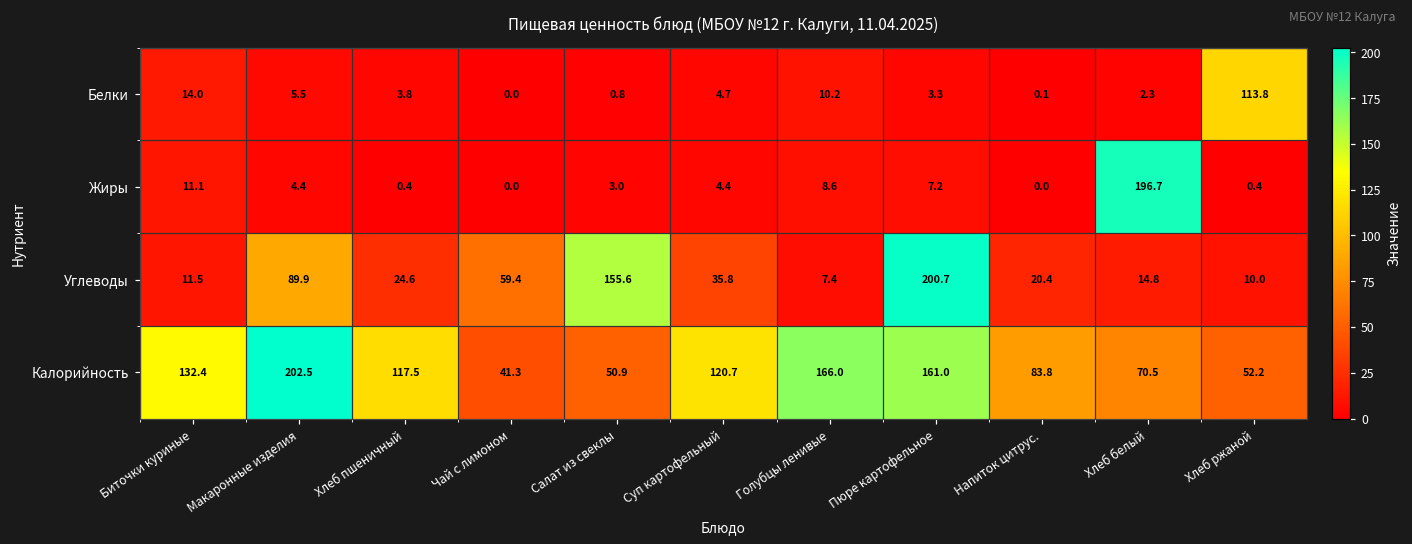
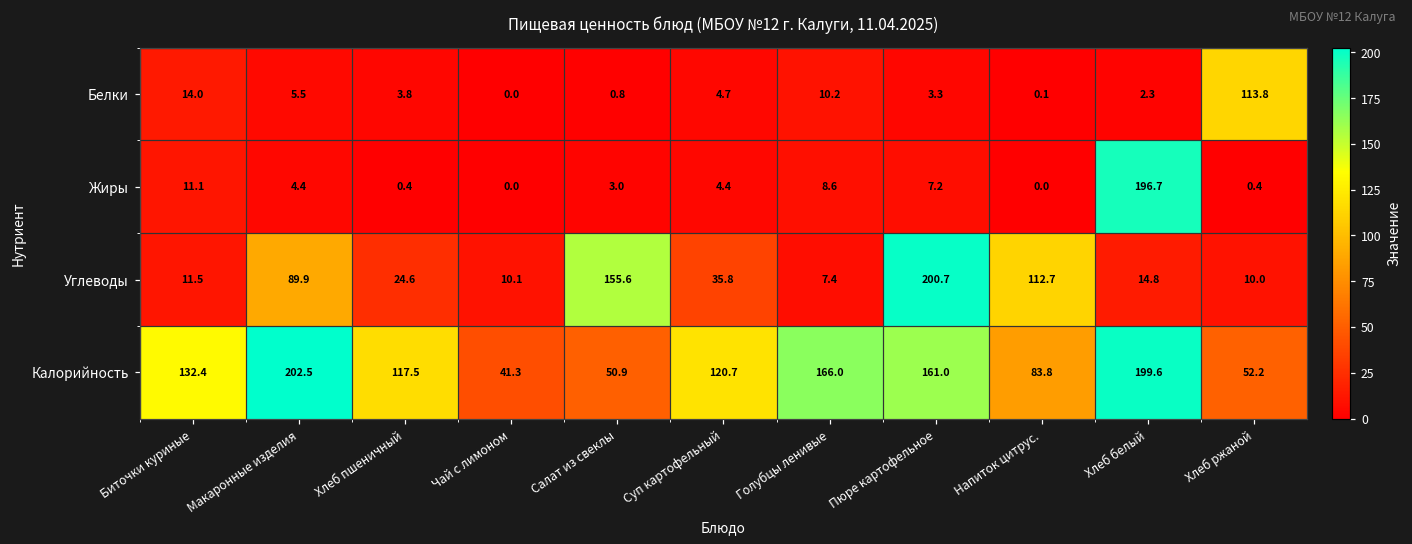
  {
    "Белки": {
      "Биточки куриные": 14.0,
      "Макаронные изделия": 5.5,
      "Хлеб пшеничный": 3.8,
      "Чай с лимоном": 0.0,
      "Салат из свеклы": 0.8,
      "Суп картофельный": 4.7,
      "Голубцы ленивые": 10.2,
      "Пюре картофельное": 3.3,
      "Напиток цитрус.": 0.1,
      "Хлеб белый": 2.3,
      "Хлеб ржаной": 113.8
    },
    "Жиры": {
      "Биточки куриные": 11.1,
      "Макаронные изделия": 4.4,
      "Хлеб пшеничный": 0.4,
      "Чай с лимоном": 0.0,
      "Салат из свеклы": 3.0,
      "Суп картофельный": 4.4,
      "Голубцы ленивые": 8.6,
      "Пюре картофельное": 7.2,
      "Напиток цитрус.": 0.0,
      "Хлеб белый": 196.7,
      "Хлеб ржаной": 0.4
    },
    "Углеводы": {
      "Биточки куриные": 11.5,
      "Макаронные изделия": 89.9,
      "Хлеб пшеничный": 24.6,
-     "Чай с лимоном": 59.4,
+     "Чай с лимоном": 10.1,
      "Салат из свеклы": 155.6,
      "Суп картофельный": 35.8,
      "Голубцы ленивые": 7.4,
      "Пюре картофельное": 200.7,
-     "Напиток цитрус.": 20.4,
+     "Напиток цитрус.": 112.7,
      "Хлеб белый": 14.8,
      "Хлеб ржаной": 10.0
    },
    "Калорийность": {
      "Биточки куриные": 132.4,
      "Макаронные изделия": 202.5,
      "Хлеб пшеничный": 117.5,
      "Чай с лимоном": 41.3,
      "Салат из свеклы": 50.9,
      "Суп картофельный": 120.7,
      "Голубцы ленивые": 166.0,
      "Пюре картофельное": 161.0,
      "Напиток цитрус.": 83.8,
-     "Хлеб белый": 70.5,
+     "Хлеб белый": 199.6,
      "Хлеб ржаной": 52.2
    }
  }
